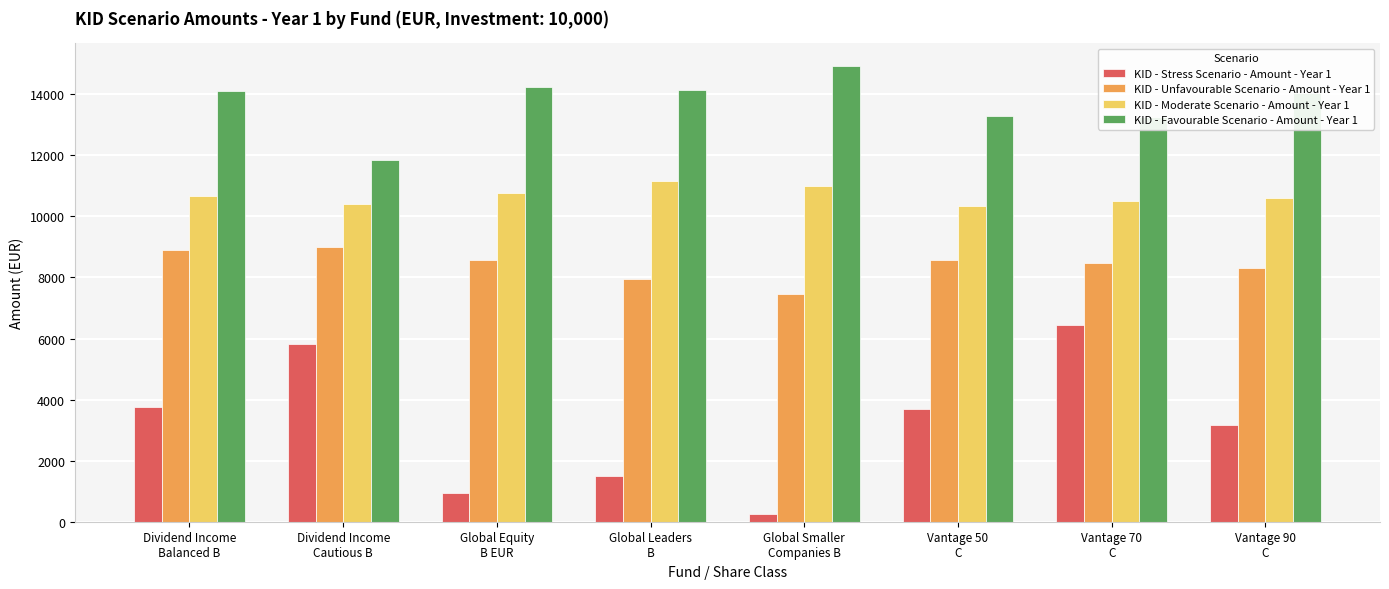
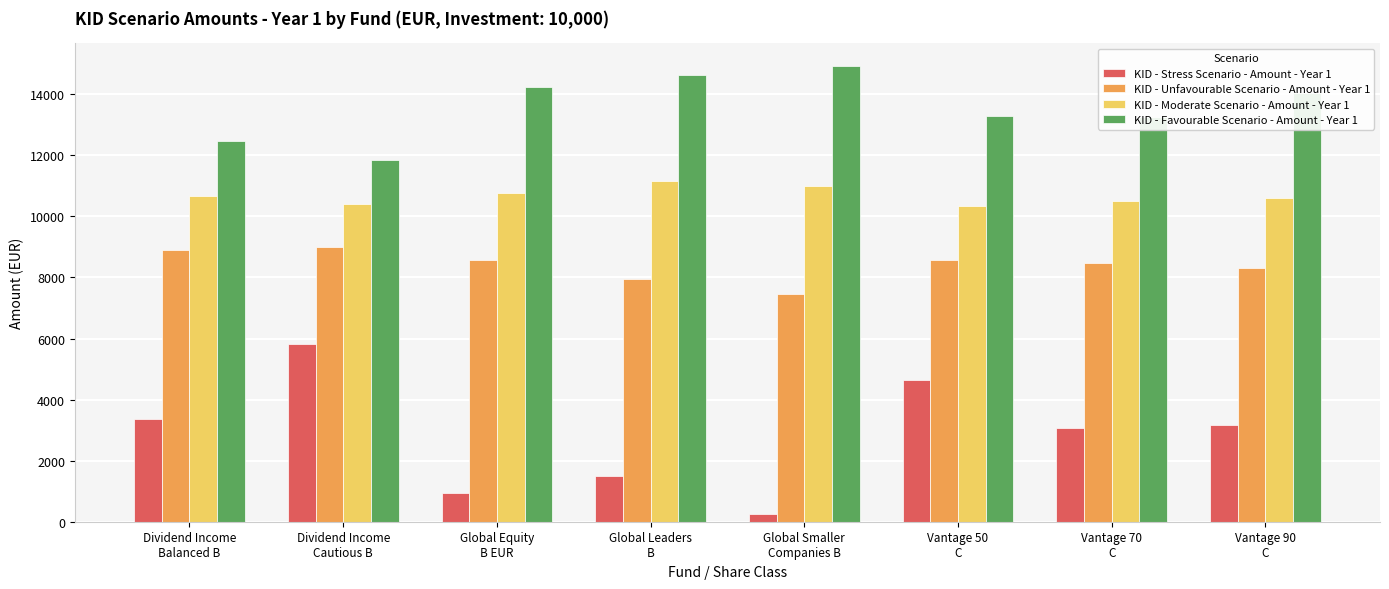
  {
    "KID - Stress Scenario - Amount - Year 1": {
-     "Dividend Income Balanced B": 3700,
+     "Dividend Income Balanced B": 3400,
      "Dividend Income Cautious B": 5800,
      "Global Equity B EUR": 900,
      "Global Leaders B": 1500,
      "Global Smaller Companies B": 200,
-     "Vantage 50 C": 3700,
-     "Vantage 70 C": 6400,
+     "Vantage 50 C": 4600,
+     "Vantage 70 C": 3100,
      "Vantage 90 C": 3200
    },
    "KID - Favourable Scenario - Amount - Year 1": {
-     "Dividend Income Balanced B": 14100,
+     "Dividend Income Balanced B": 12500,
      "Dividend Income Cautious B": 11900,
      "Global Equity B EUR": 14200,
-     "Global Leaders B": 14100,
+     "Global Leaders B": 14600,
      "Global Smaller Companies B": 14900,
      "Vantage 50 C": 13300
    }
  }
